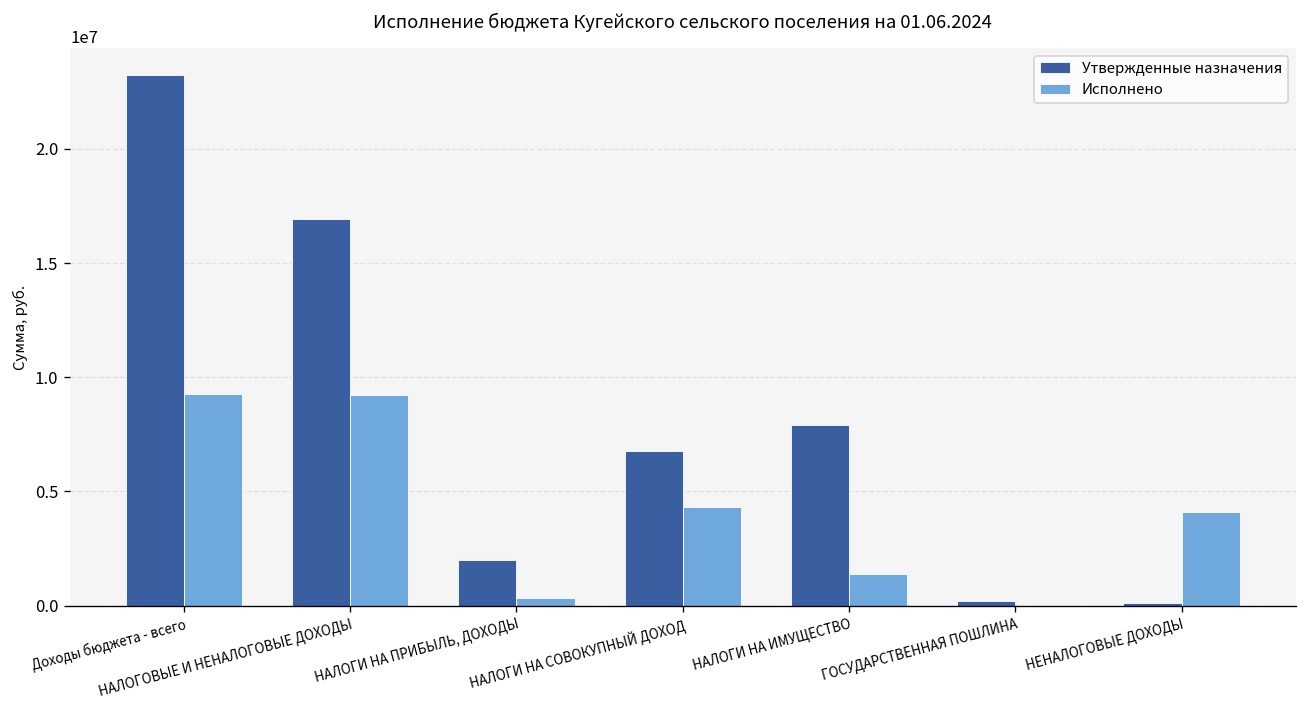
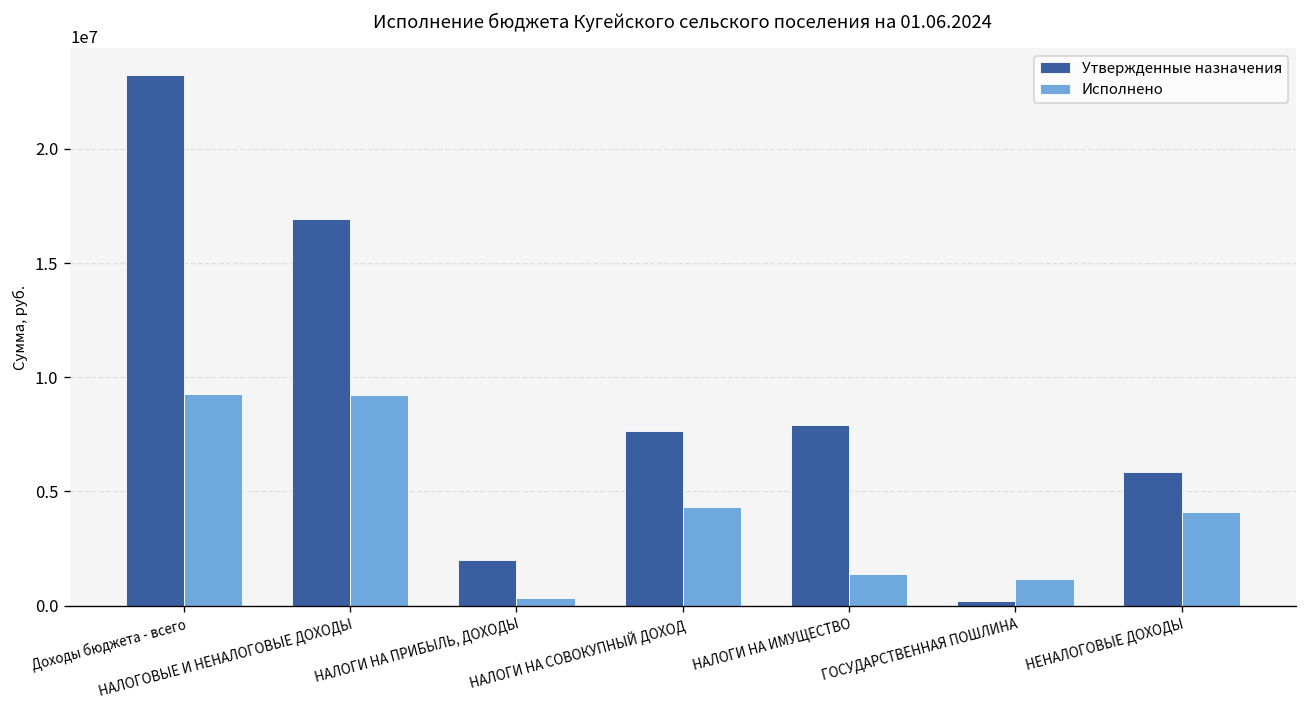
  {
    "Утвержденные назначения": {
      "Доходы бюджета - всего": 23200000,
      "НАЛОГОВЫЕ И НЕНАЛОГОВЫЕ ДОХОДЫ": 16900000,
      "НАЛОГИ НА ПРИБЫЛЬ, ДОХОДЫ": 2000000,
-     "НАЛОГИ НА СОВОКУПНЫЙ ДОХОД": 6800000,
+     "НАЛОГИ НА СОВОКУПНЫЙ ДОХОД": 7700000,
      "НАЛОГИ НА ИМУЩЕСТВО": 7900000,
      "ГОСУДАРСТВЕННАЯ ПОШЛИНА": 200000,
-     "НЕНАЛОГОВЫЕ ДОХОДЫ": 100000
+     "НЕНАЛОГОВЫЕ ДОХОДЫ": 5900000
    },
    "Исполнено": {
      "Доходы бюджета - всего": 9300000,
      "НАЛОГОВЫЕ И НЕНАЛОГОВЫЕ ДОХОДЫ": 9200000,
      "НАЛОГИ НА ПРИБЫЛЬ, ДОХОДЫ": 300000,
      "НАЛОГИ НА СОВОКУПНЫЙ ДОХОД": 4300000,
      "НАЛОГИ НА ИМУЩЕСТВО": 1400000,
-     "ГОСУДАРСТВЕННАЯ ПОШЛИНА": 0,
+     "ГОСУДАРСТВЕННАЯ ПОШЛИНА": 1200000,
      "НЕНАЛОГОВЫЕ ДОХОДЫ": 4100000
    }
  }
